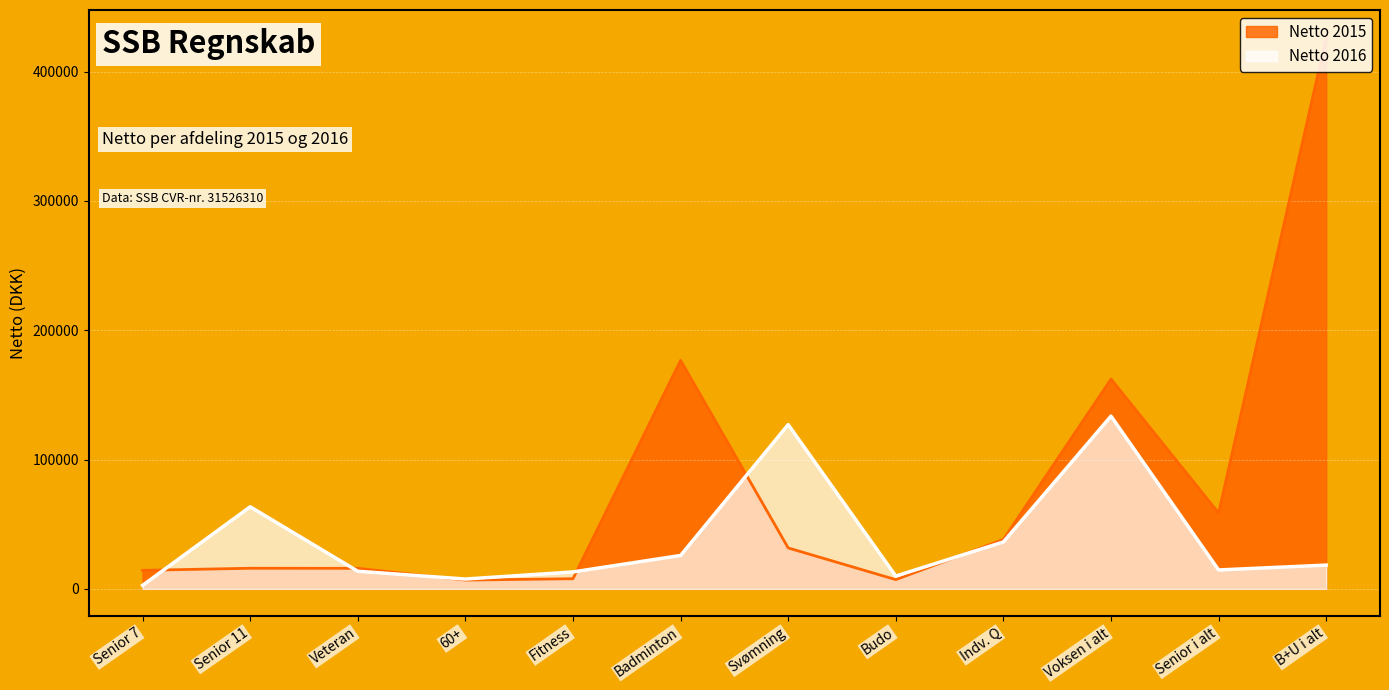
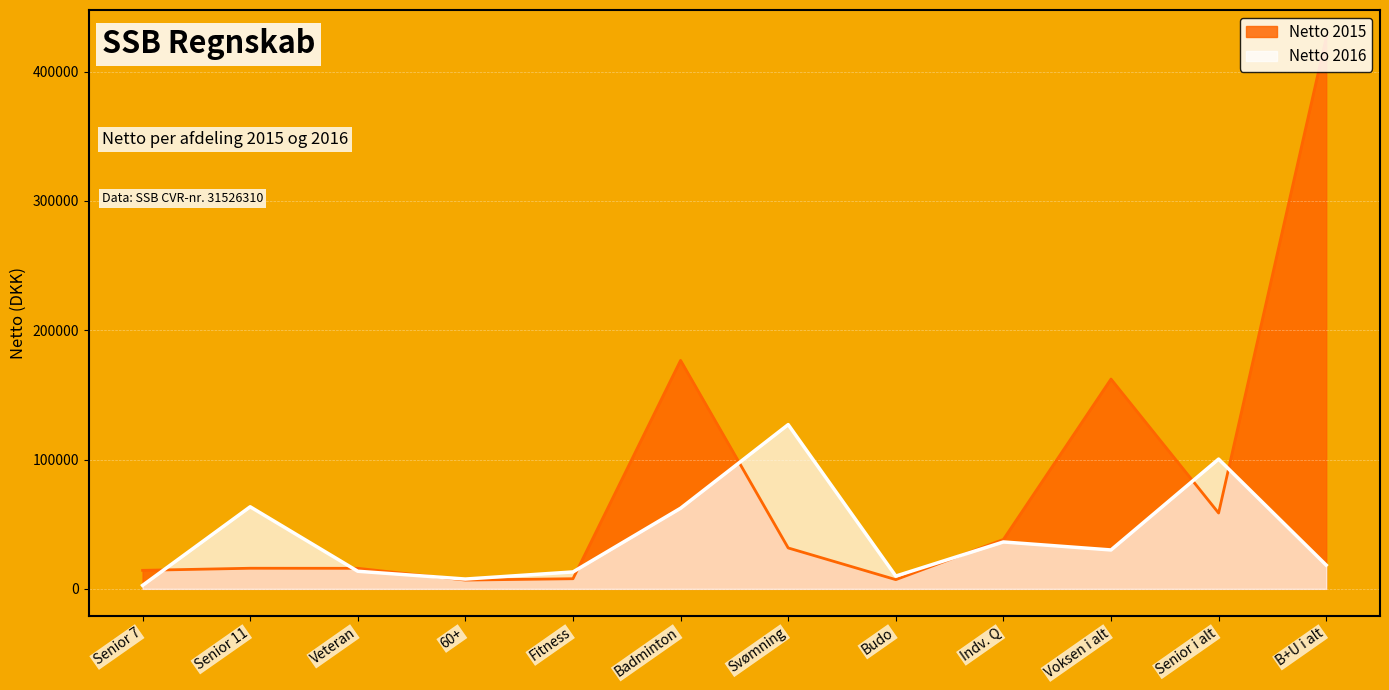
  {
    "Netto 2015": {
      "Senior 7": 14000,
      "Senior 11": 16000,
      "Veteran": 16000,
      "Fitness": 8000,
      "Badminton": 177000,
      "Svømning": 32000,
      "Budo": 7000,
      "Voksen i alt": 162000,
      "Senior i alt": 59000
    },
    "Netto 2016": {
      "Senior 7": 3000,
      "Senior 11": 63000,
      "Veteran": 14000,
      "Fitness": 13000,
-     "Badminton": 26000,
+     "Badminton": 62000,
      "Svømning": 127000,
      "Budo": 10000,
-     "Voksen i alt": 134000,
-     "Senior i alt": 15000,
+     "Voksen i alt": 30000,
+     "Senior i alt": 100000,
      "B+U i alt": 18000
    }
  }
